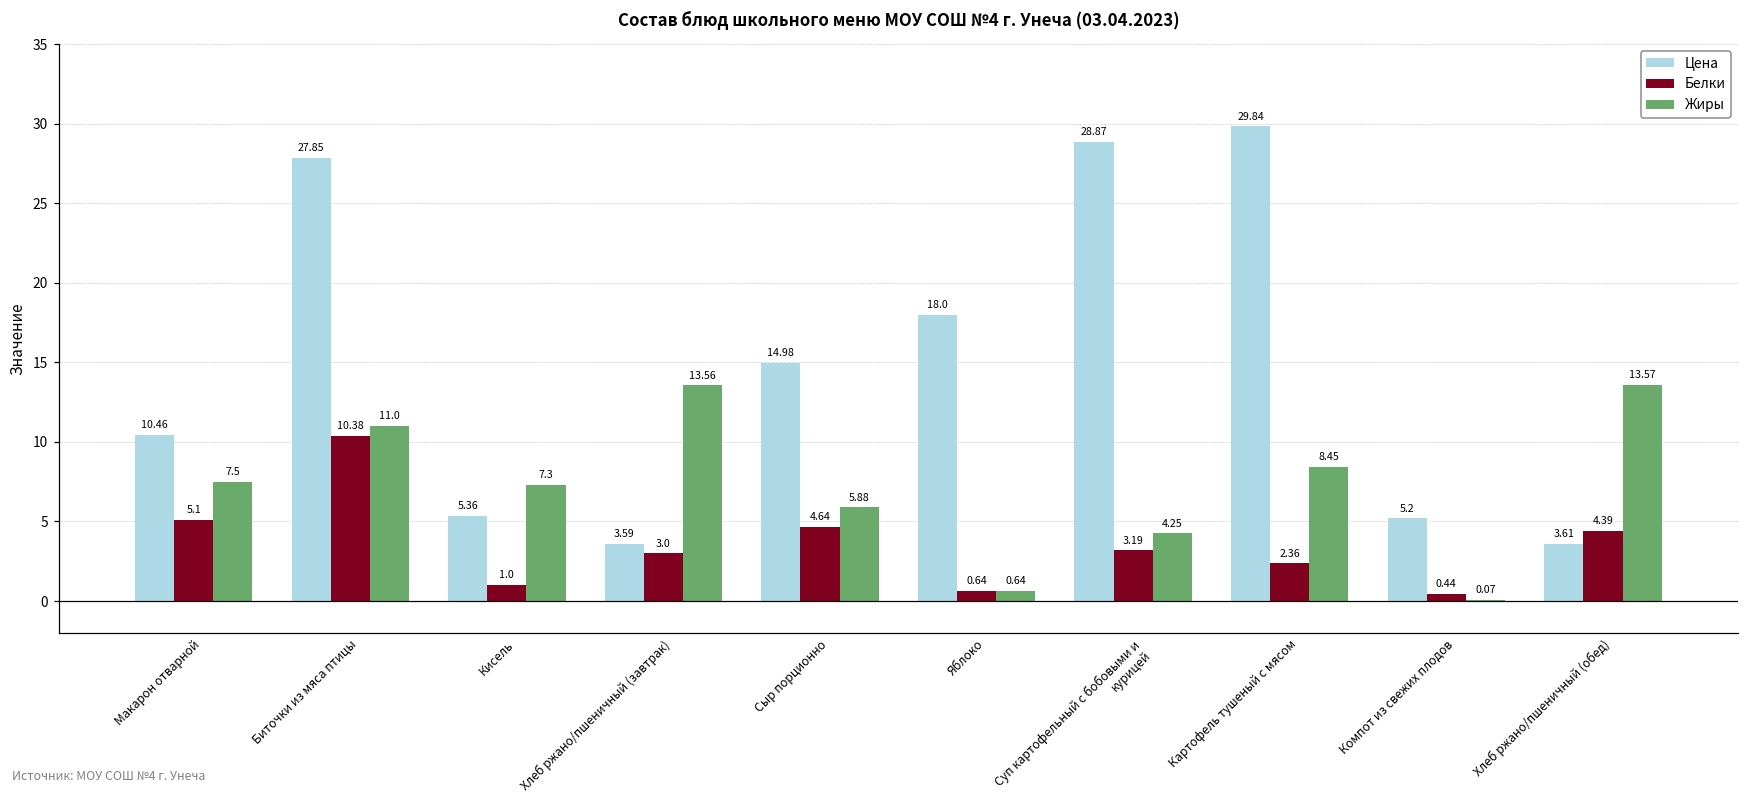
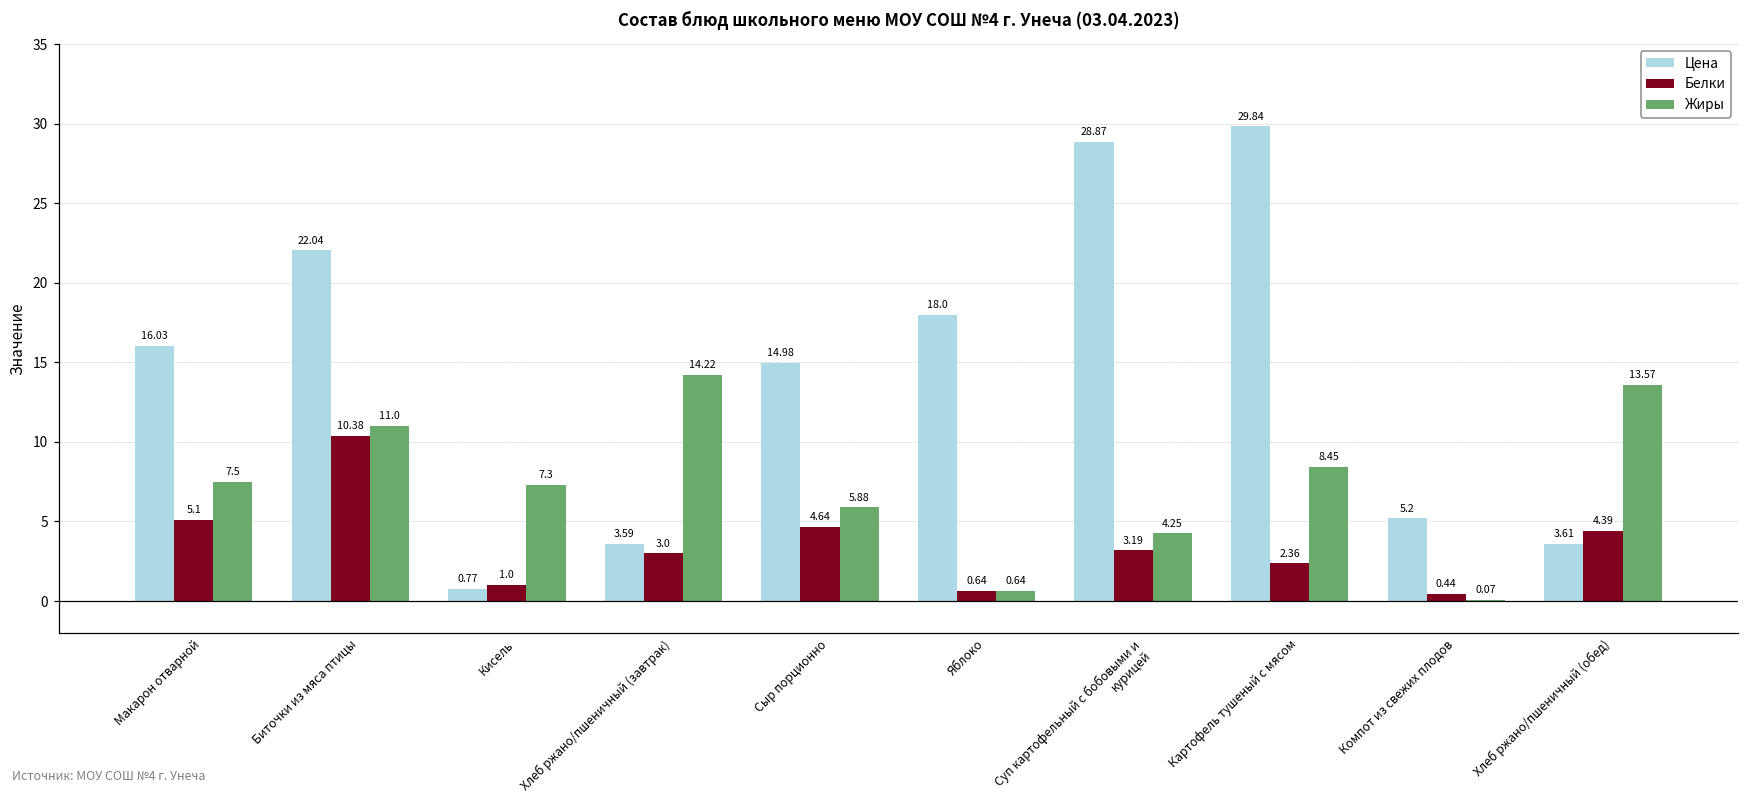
  {
    "Цена": {
-     "Макарон отварной": 10.46,
-     "Биточки из мяса птицы": 27.85,
-     "Кисель": 5.36,
+     "Макарон отварной": 16.03,
+     "Биточки из мяса птицы": 22.04,
+     "Кисель": 0.77,
      "Хлеб ржано/пшеничный (завтрак)": 3.59,
      "Сыр порционно": 14.98,
      "Яблоко": 18.0,
      "Суп картофельный с бобовыми и курицей": 28.87,
      "Картофель тушеный с мясом": 29.84,
      "Компот из свежих плодов": 5.2,
      "Хлеб ржано/пшеничный (обед)": 3.61
    },
    "Белки": {
      "Макарон отварной": 5.1,
      "Биточки из мяса птицы": 10.38,
      "Кисель": 1.0,
      "Хлеб ржано/пшеничный (завтрак)": 3.0,
      "Сыр порционно": 4.64,
      "Яблоко": 0.64,
      "Суп картофельный с бобовыми и курицей": 3.19,
      "Картофель тушеный с мясом": 2.36,
      "Компот из свежих плодов": 0.44,
      "Хлеб ржано/пшеничный (обед)": 4.39
    },
    "Жиры": {
      "Макарон отварной": 7.5,
      "Биточки из мяса птицы": 11.0,
      "Кисель": 7.3,
-     "Хлеб ржано/пшеничный (завтрак)": 13.56,
+     "Хлеб ржано/пшеничный (завтрак)": 14.22,
      "Сыр порционно": 5.88,
      "Яблоко": 0.64,
      "Суп картофельный с бобовыми и курицей": 4.25,
      "Картофель тушеный с мясом": 8.45,
      "Компот из свежих плодов": 0.07,
      "Хлеб ржано/пшеничный (обед)": 13.57
    }
  }
